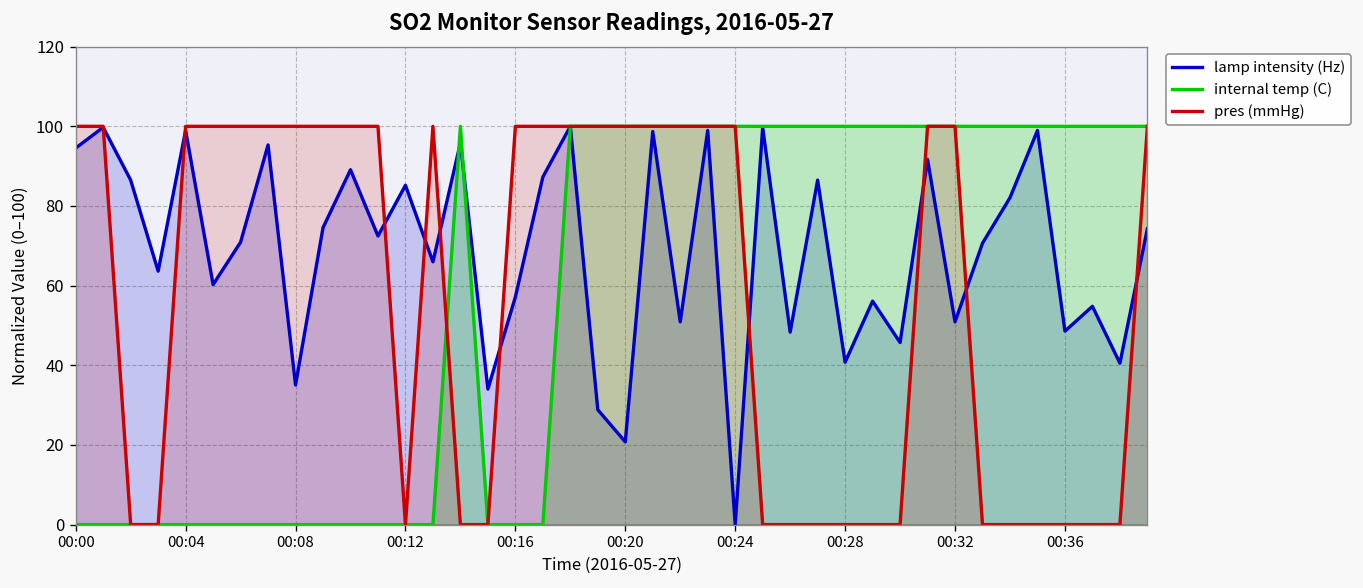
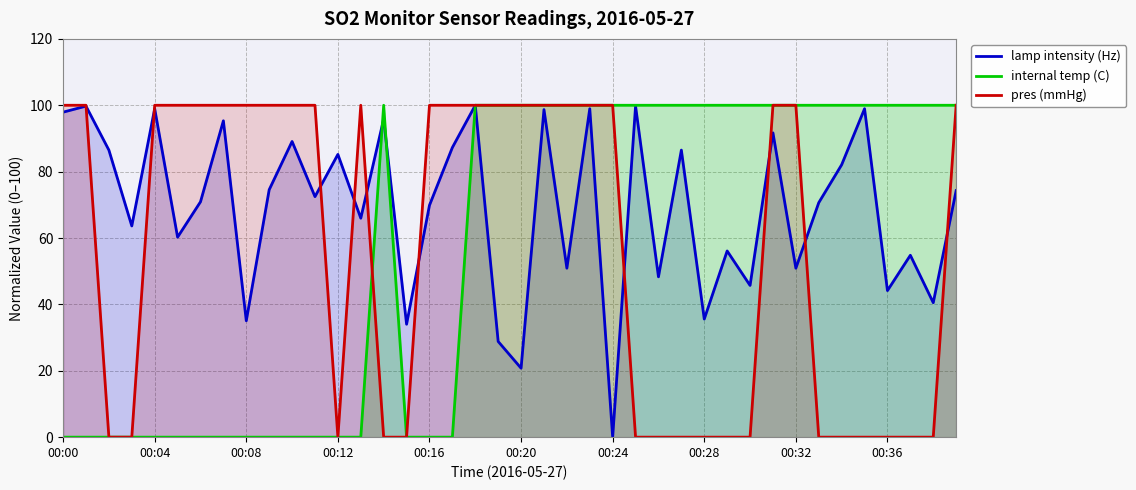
  {
    "lamp intensity (Hz)": {
-     "00:00": 95,
+     "00:00": 98,
      "00:04": 99,
      "00:08": 35,
      "00:12": 85,
-     "00:16": 57,
+     "00:16": 70,
      "00:20": 21,
      "00:24": 0,
-     "00:28": 41,
+     "00:28": 36,
      "00:32": 51,
-     "00:36": 49
+     "00:36": 44
    },
    "internal temp (C)": {
      "00:00": 0,
      "00:04": 0,
      "00:08": 0,
      "00:16": 0,
      "00:28": 100,
      "00:36": 100
    },
    "pres (mmHg)": {
      "00:00": 100,
      "00:04": 100,
      "00:08": 100,
      "00:16": 100,
      "00:28": 0,
      "00:36": 0
    }
  }
